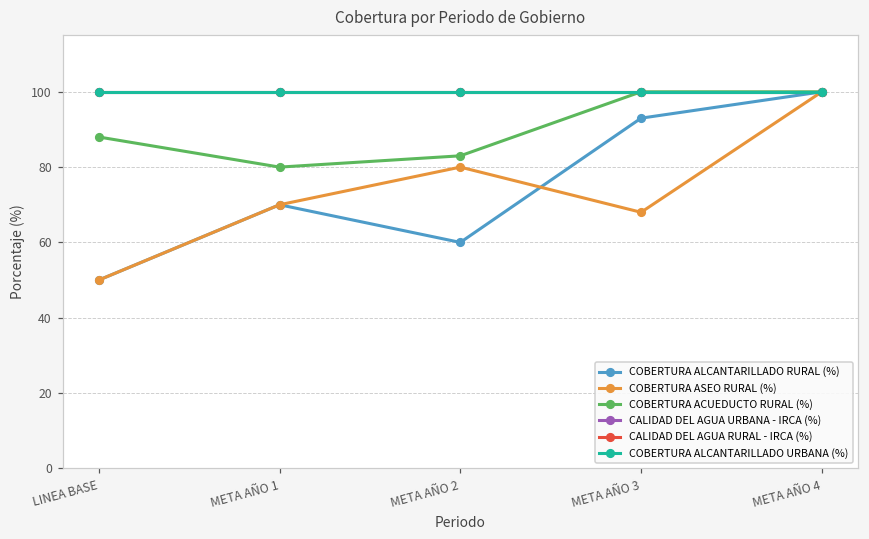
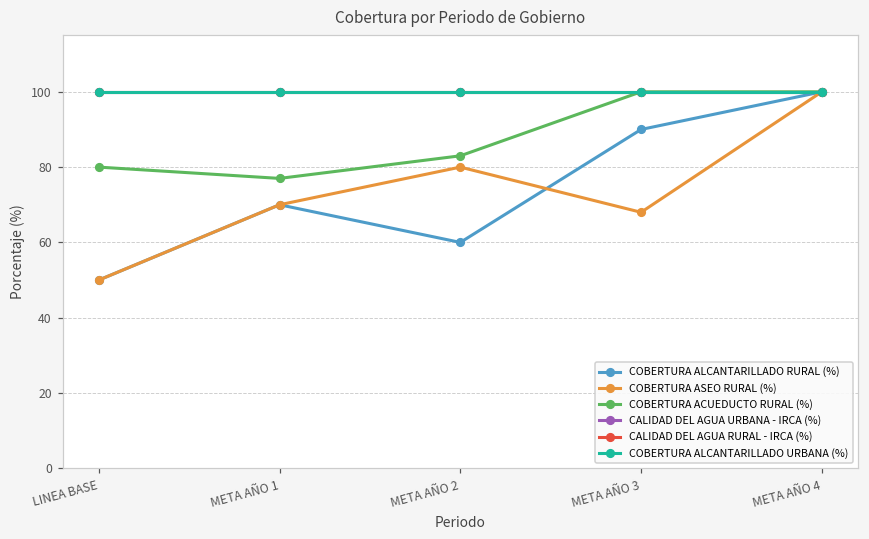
  {
    "COBERTURA ALCANTARILLADO RURAL (%)": {
      "META AÑO 2": 60,
-     "META AÑO 3": 93
+     "META AÑO 3": 90
    },
    "COBERTURA ASEO RURAL (%)": {
      "META AÑO 2": 80,
      "META AÑO 3": 68
    },
    "COBERTURA ACUEDUCTO RURAL (%)": {
-     "LINEA BASE": 88,
-     "META AÑO 1": 80,
+     "LINEA BASE": 80,
+     "META AÑO 1": 77,
      "META AÑO 2": 83
    },
    "COBERTURA ALCANTARILLADO URBANA (%)": {
      "LINEA BASE": 100,
      "META AÑO 1": 100,
      "META AÑO 2": 100
    }
  }
